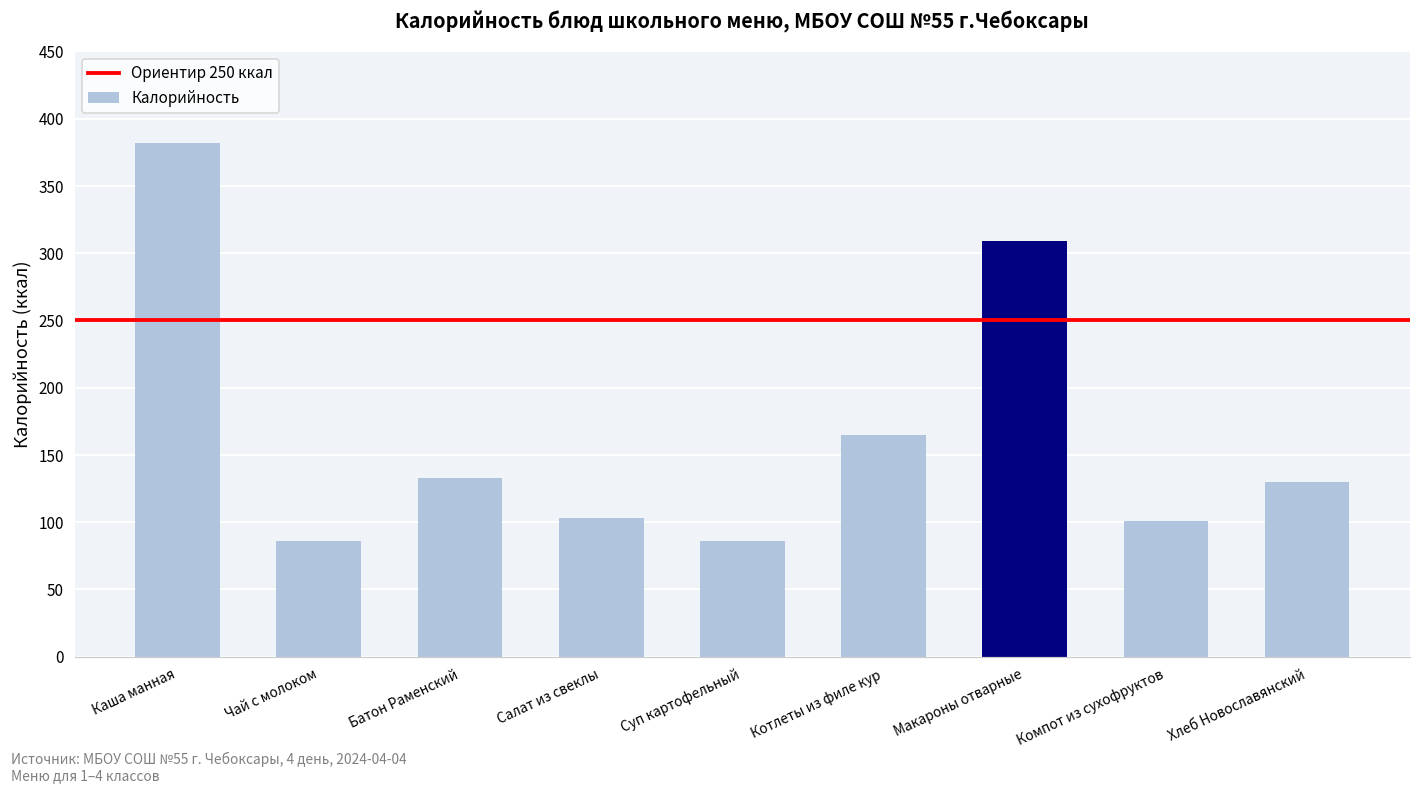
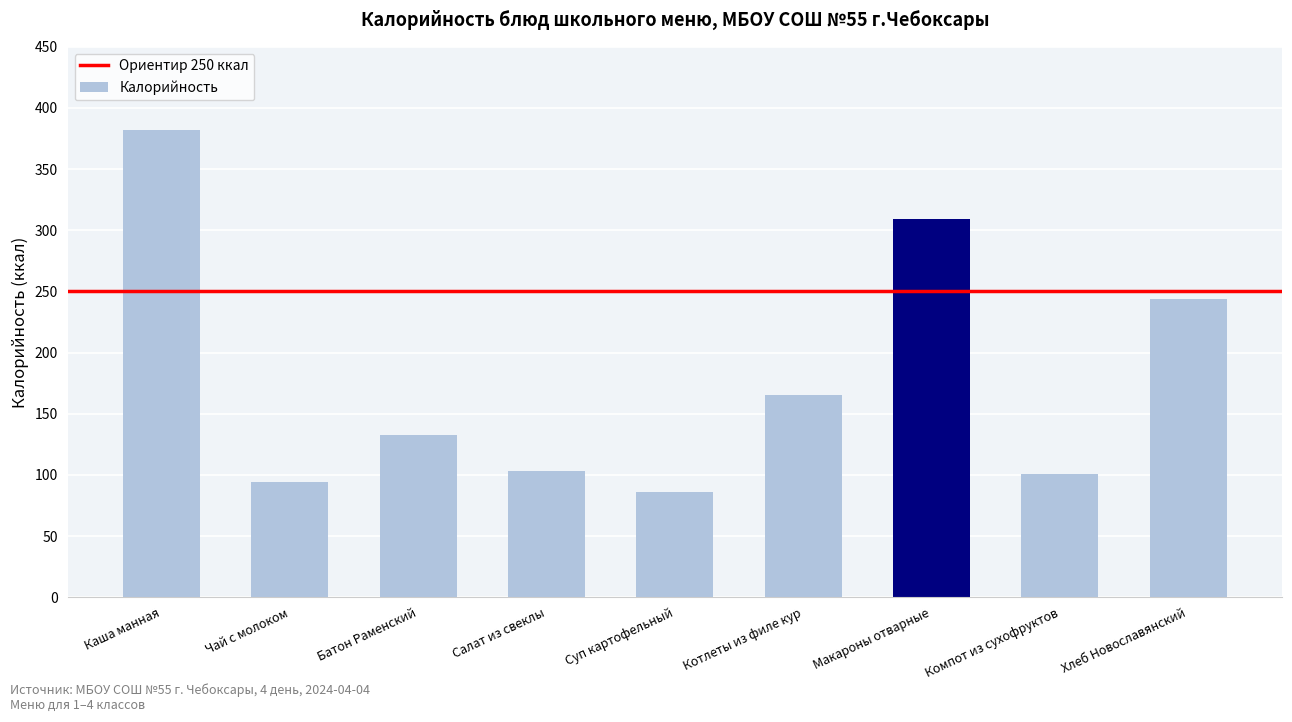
  {
    "Каша манная": 382,
-   "Чай с молоком": 86,
+   "Чай с молоком": 94,
    "Батон Раменский": 133,
    "Салат из свеклы": 103,
    "Суп картофельный": 86,
    "Котлеты из филе кур": 165,
    "Макароны отварные": 309,
    "Компот из сухофруктов": 101,
-   "Хлеб Новославянский": 130
+   "Хлеб Новославянский": 244
  }
